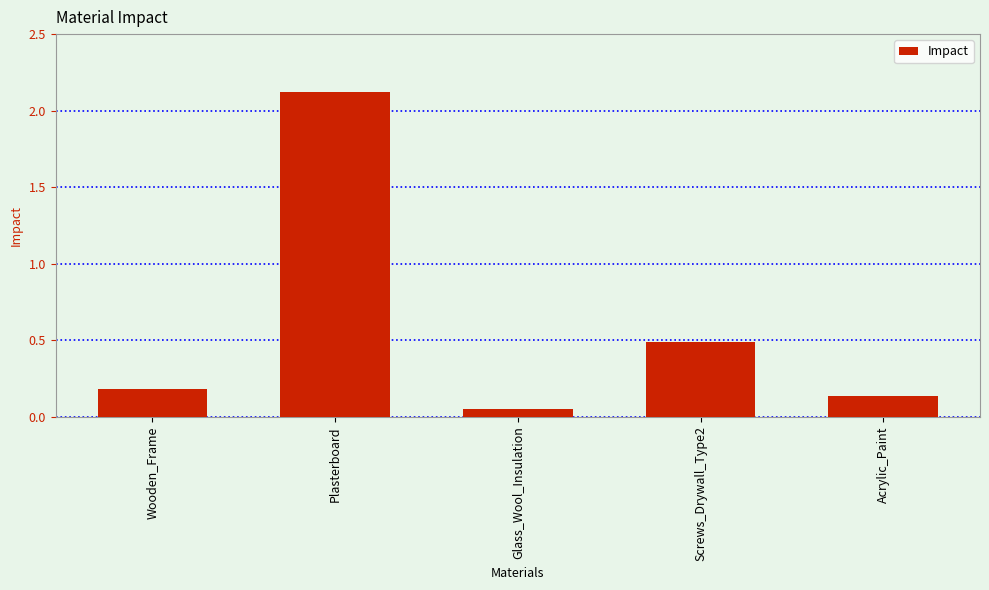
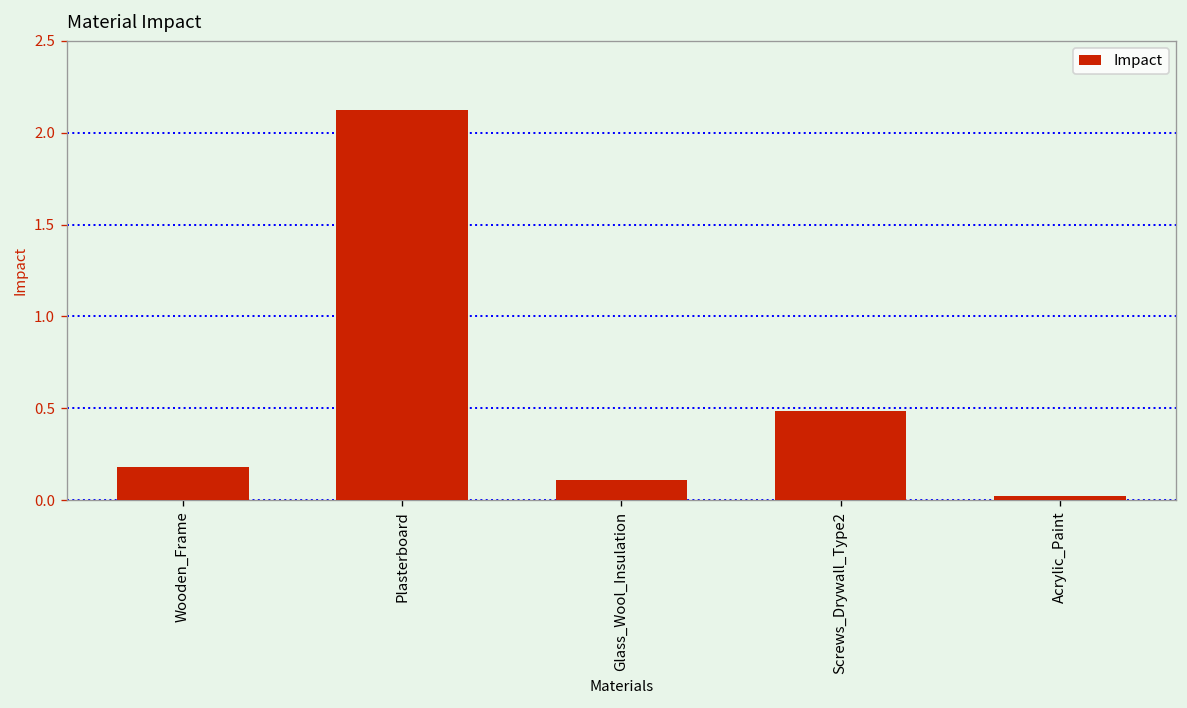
  {
    "Wooden_Frame": 0.18,
    "Plasterboard": 2.12,
-   "Glass_Wool_Insulation": 0.05,
+   "Glass_Wool_Insulation": 0.11,
    "Screws_Drywall_Type2": 0.49,
-   "Acrylic_Paint": 0.14
+   "Acrylic_Paint": 0.02
  }
